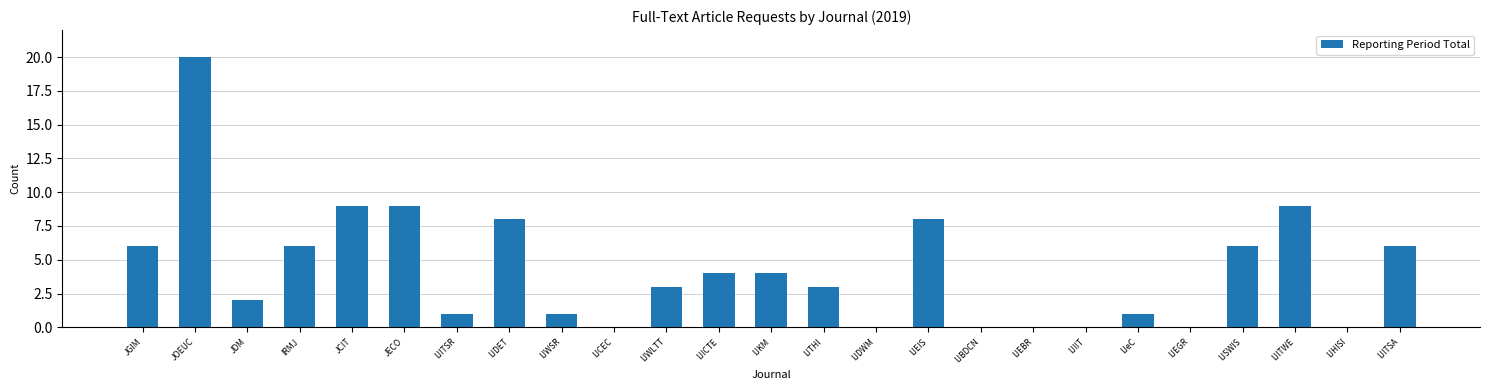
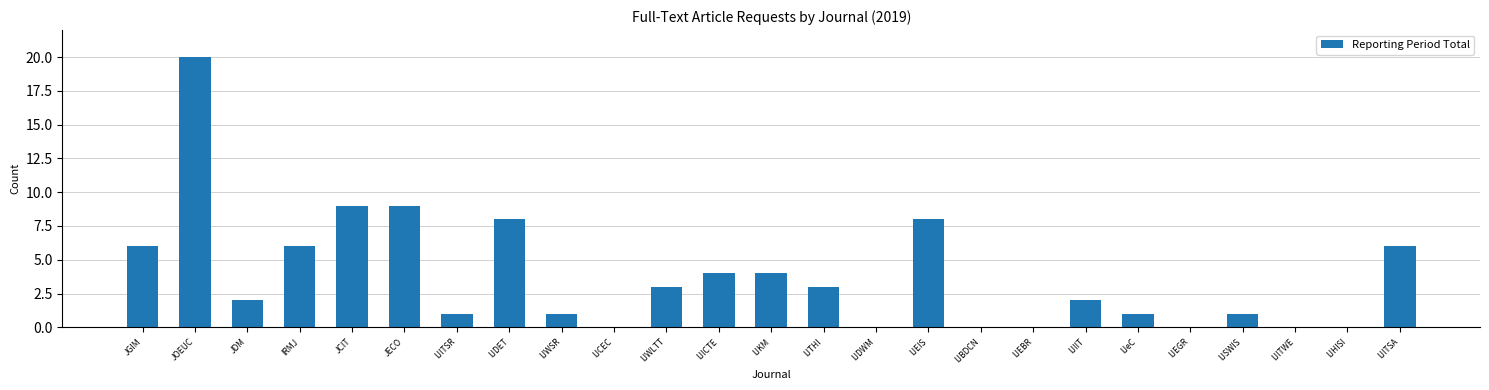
  {
    "JGIM": 6,
    "JOEUC": 20,
    "JDM": 2,
    "IRMJ": 6,
    "JCIT": 9,
    "JECO": 9,
    "IJITSR": 1,
    "IJDET": 8,
    "IJWSR": 1,
    "IJCEC": 0,
    "IJWLTT": 3,
    "IJICTE": 4,
    "IJKM": 4,
    "IJTHI": 3,
    "IJDWM": 0,
    "IJEIS": 8,
    "IJBDCN": 0,
    "IJEBR": 0,
-   "IJIIT": 0,
+   "IJIIT": 2,
    "IJeC": 1,
    "IJEGR": 0,
-   "IJSWIS": 6,
-   "IJITWE": 9,
+   "IJSWIS": 1,
+   "IJITWE": 0,
    "IJHISI": 0,
    "IJITSA": 6
  }
